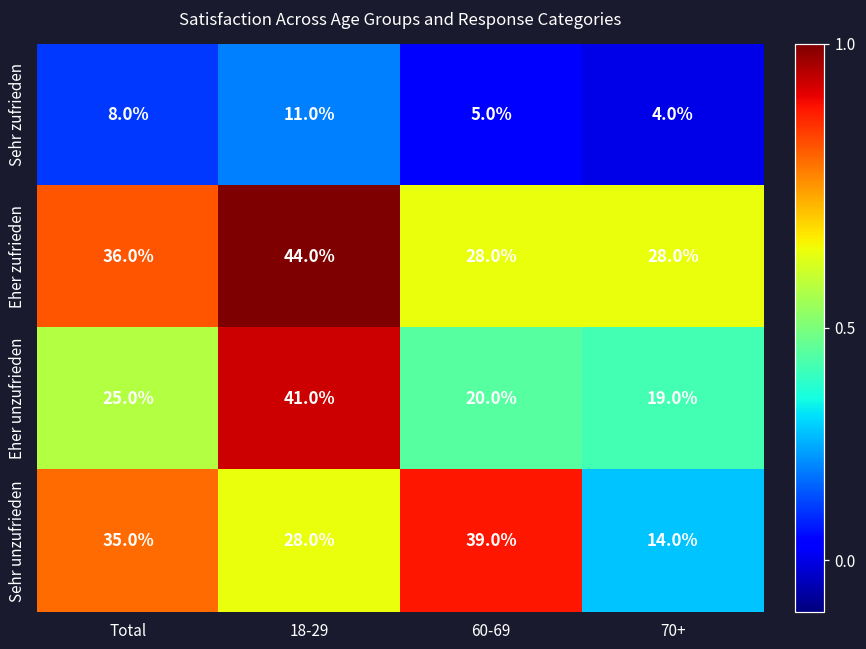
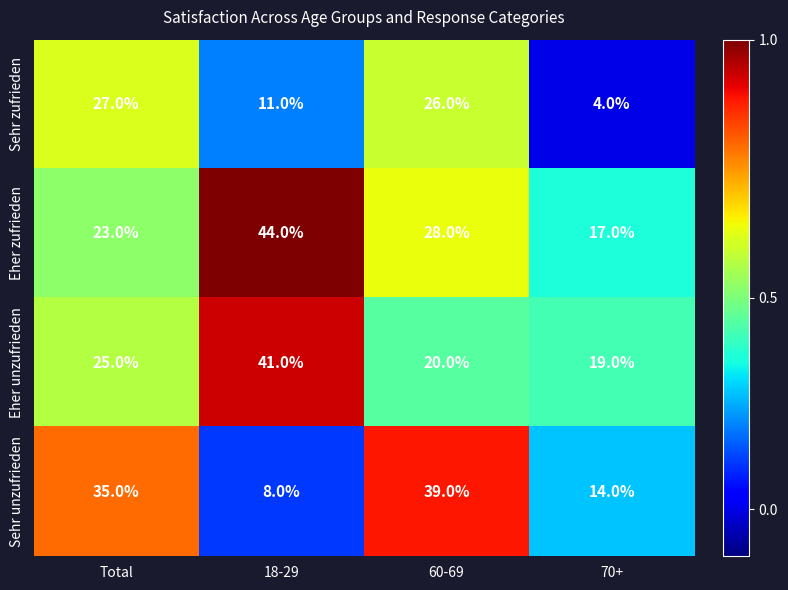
  {
    "Sehr zufrieden": {
-     "Total": "8.0%",
+     "Total": "27.0%",
      "18-29": "11.0%",
-     "60-69": "5.0%",
+     "60-69": "26.0%",
      "70+": "4.0%"
    },
    "Eher zufrieden": {
-     "Total": "36.0%",
+     "Total": "23.0%",
      "18-29": "44.0%",
      "60-69": "28.0%",
-     "70+": "28.0%"
+     "70+": "17.0%"
    },
    "Eher unzufrieden": {
      "Total": "25.0%",
      "18-29": "41.0%",
      "60-69": "20.0%",
      "70+": "19.0%"
    },
    "Sehr unzufrieden": {
      "Total": "35.0%",
-     "18-29": "28.0%",
+     "18-29": "8.0%",
      "60-69": "39.0%",
      "70+": "14.0%"
    }
  }
